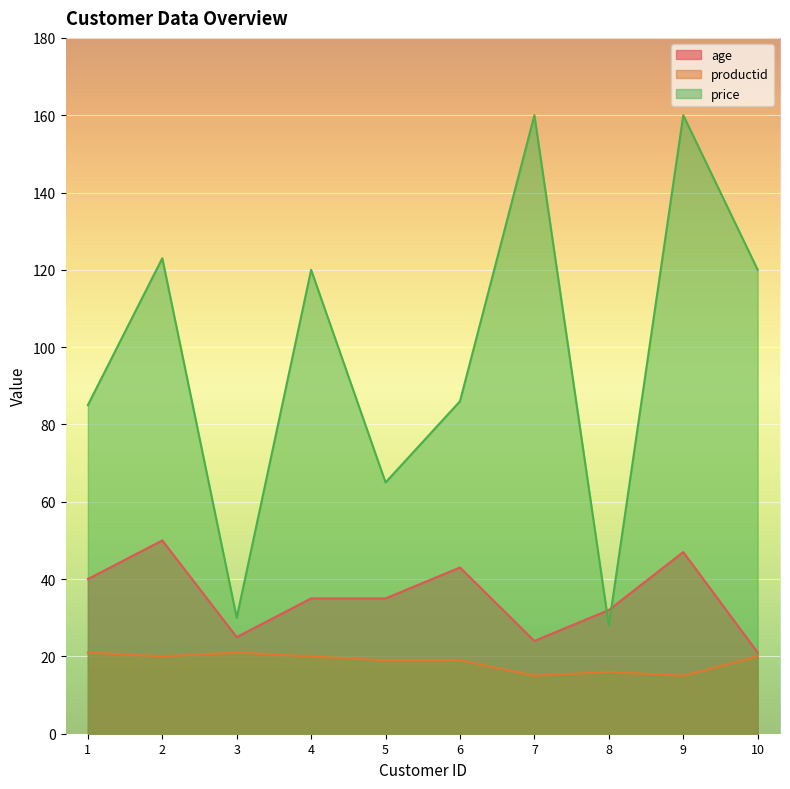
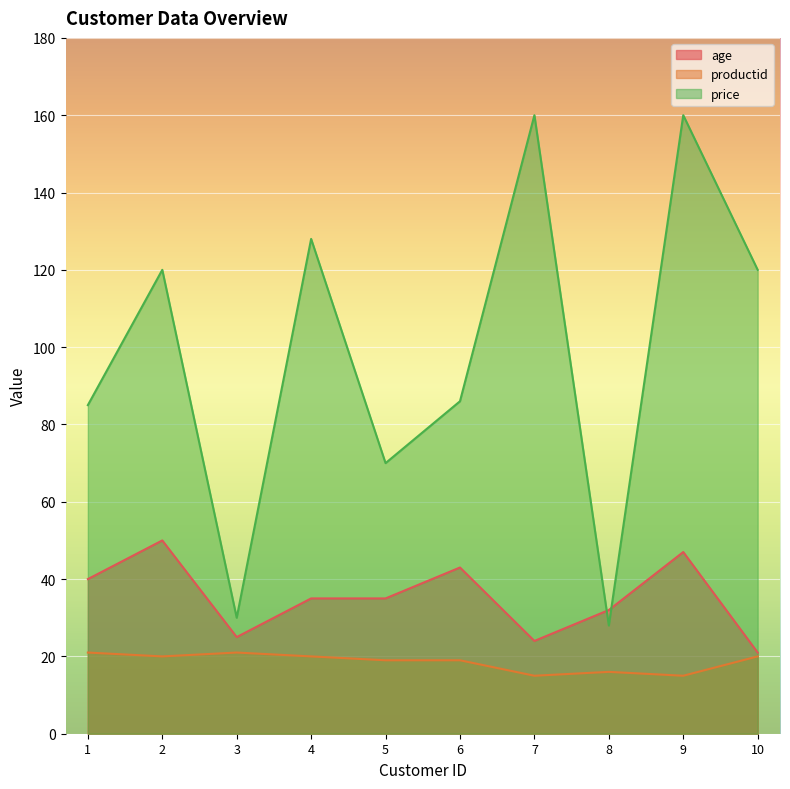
  {
    "price": {
      "1": 85,
-     "2": 123,
+     "2": 120,
      "3": 30,
-     "4": 120,
-     "5": 65,
+     "4": 128,
+     "5": 70,
      "6": 86,
      "7": 160,
      "8": 28,
      "9": 160,
      "10": 120
    }
  }
